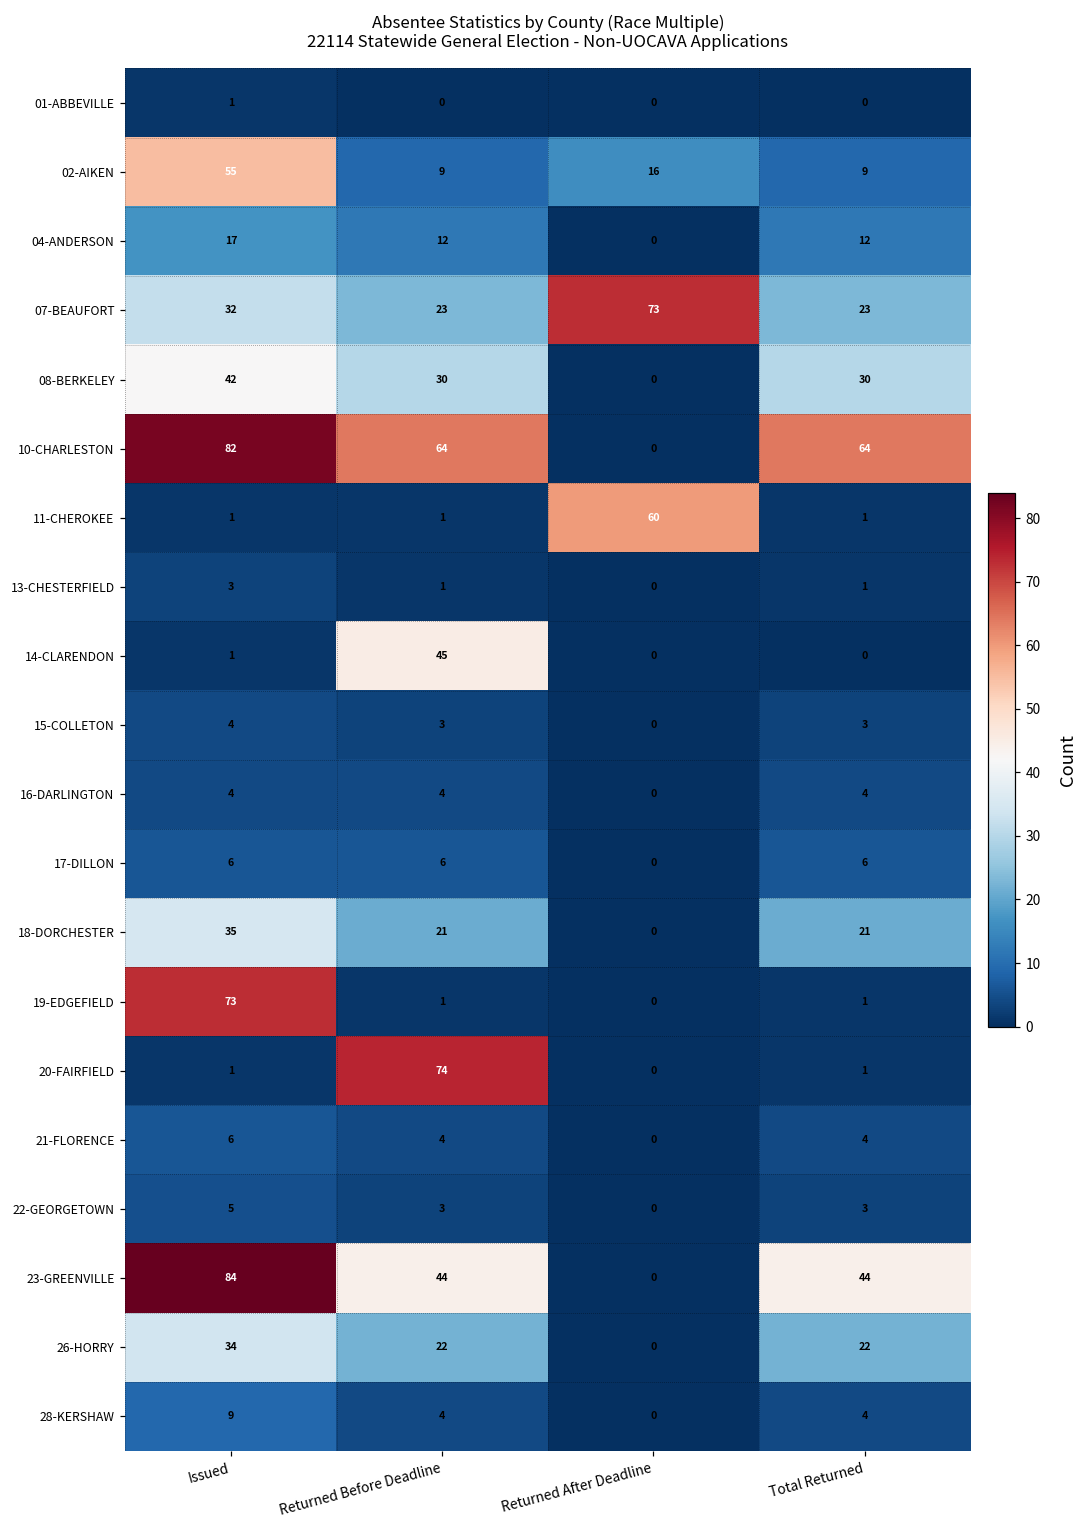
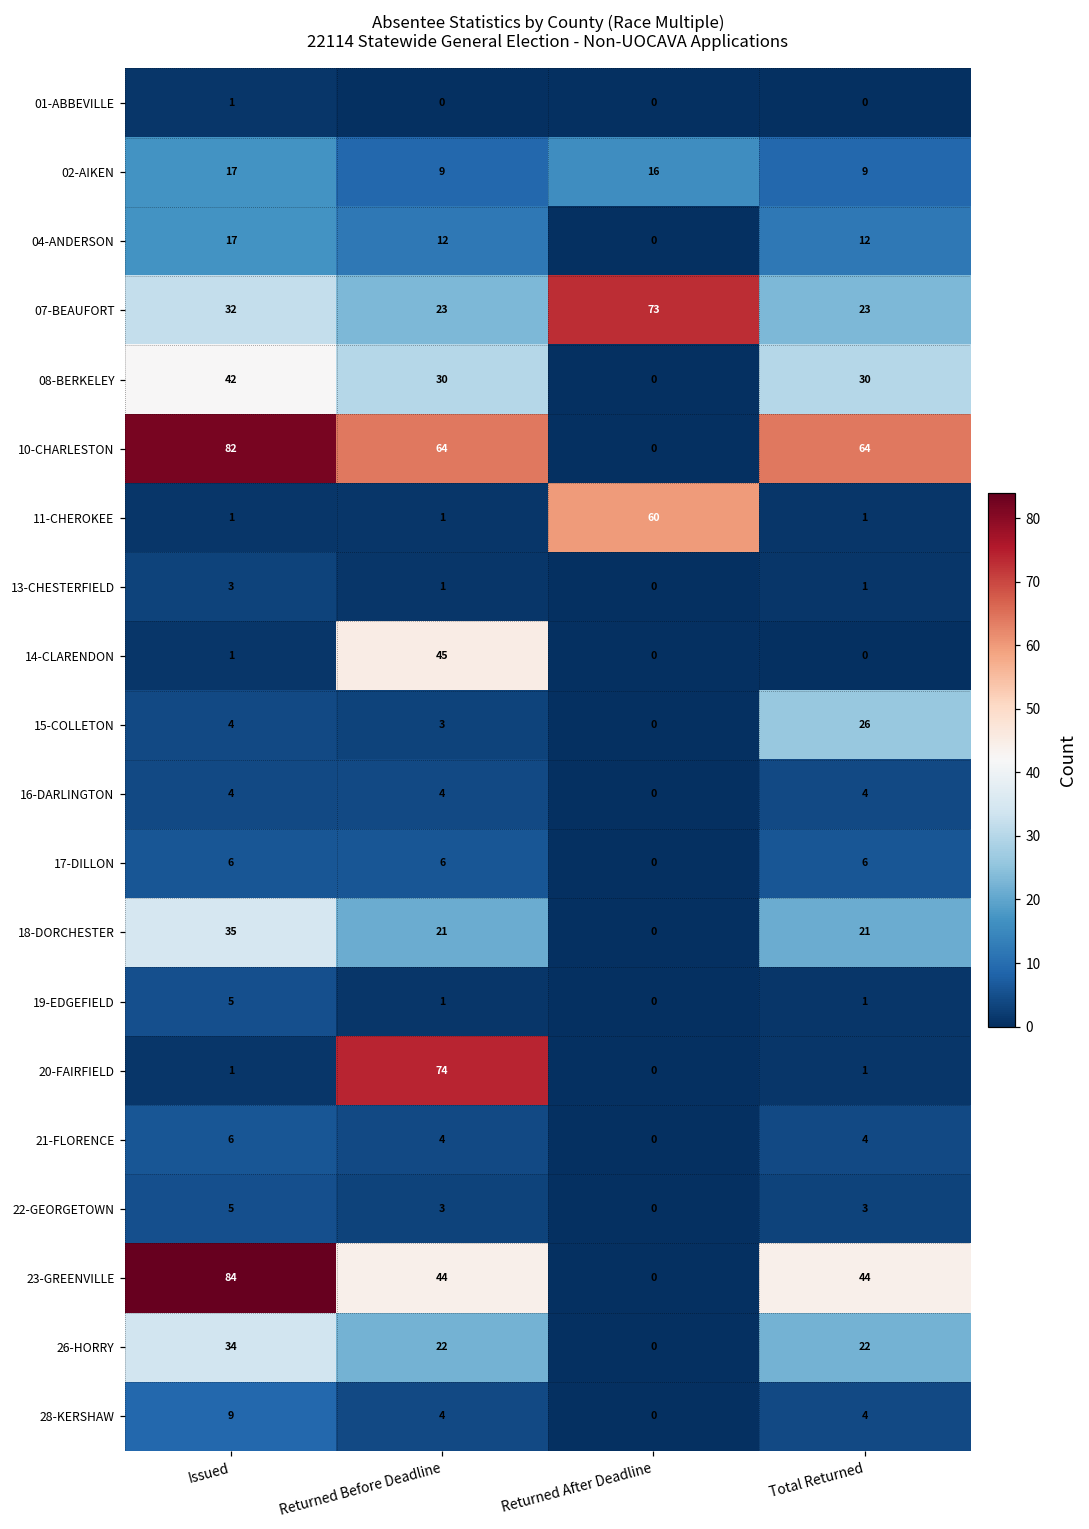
  {
    "01-ABBEVILLE": {
      "Issued": 1,
      "Returned Before Deadline": 0,
      "Returned After Deadline": 0,
      "Total Returned": 0
    },
    "02-AIKEN": {
-     "Issued": 55,
+     "Issued": 17,
      "Returned Before Deadline": 9,
      "Returned After Deadline": 16,
      "Total Returned": 9
    },
    "04-ANDERSON": {
      "Issued": 17,
      "Returned Before Deadline": 12,
      "Returned After Deadline": 0,
      "Total Returned": 12
    },
    "07-BEAUFORT": {
      "Issued": 32,
      "Returned Before Deadline": 23,
      "Returned After Deadline": 73,
      "Total Returned": 23
    },
    "08-BERKELEY": {
      "Issued": 42,
      "Returned Before Deadline": 30,
      "Returned After Deadline": 0,
      "Total Returned": 30
    },
    "10-CHARLESTON": {
      "Issued": 82,
      "Returned Before Deadline": 64,
      "Returned After Deadline": 0,
      "Total Returned": 64
    },
    "11-CHEROKEE": {
      "Issued": 1,
      "Returned Before Deadline": 1,
      "Returned After Deadline": 60,
      "Total Returned": 1
    },
    "13-CHESTERFIELD": {
      "Issued": 3,
      "Returned Before Deadline": 1,
      "Returned After Deadline": 0,
      "Total Returned": 1
    },
    "14-CLARENDON": {
      "Issued": 1,
      "Returned Before Deadline": 45,
      "Returned After Deadline": 0,
      "Total Returned": 0
    },
    "15-COLLETON": {
      "Issued": 4,
      "Returned Before Deadline": 3,
      "Returned After Deadline": 0,
-     "Total Returned": 3
+     "Total Returned": 26
    },
    "16-DARLINGTON": {
      "Issued": 4,
      "Returned Before Deadline": 4,
      "Returned After Deadline": 0,
      "Total Returned": 4
    },
    "17-DILLON": {
      "Issued": 6,
      "Returned Before Deadline": 6,
      "Returned After Deadline": 0,
      "Total Returned": 6
    },
    "18-DORCHESTER": {
      "Issued": 35,
      "Returned Before Deadline": 21,
      "Returned After Deadline": 0,
      "Total Returned": 21
    },
    "19-EDGEFIELD": {
-     "Issued": 73,
+     "Issued": 5,
      "Returned Before Deadline": 1,
      "Returned After Deadline": 0,
      "Total Returned": 1
    },
    "20-FAIRFIELD": {
      "Issued": 1,
      "Returned Before Deadline": 74,
      "Returned After Deadline": 0,
      "Total Returned": 1
    },
    "21-FLORENCE": {
      "Issued": 6,
      "Returned Before Deadline": 4,
      "Returned After Deadline": 0,
      "Total Returned": 4
    },
    "22-GEORGETOWN": {
      "Issued": 5,
      "Returned Before Deadline": 3,
      "Returned After Deadline": 0,
      "Total Returned": 3
    },
    "23-GREENVILLE": {
      "Issued": 84,
      "Returned Before Deadline": 44,
      "Returned After Deadline": 0,
      "Total Returned": 44
    },
    "26-HORRY": {
      "Issued": 34,
      "Returned Before Deadline": 22,
      "Returned After Deadline": 0,
      "Total Returned": 22
    },
    "28-KERSHAW": {
      "Issued": 9,
      "Returned Before Deadline": 4,
      "Returned After Deadline": 0,
      "Total Returned": 4
    }
  }
